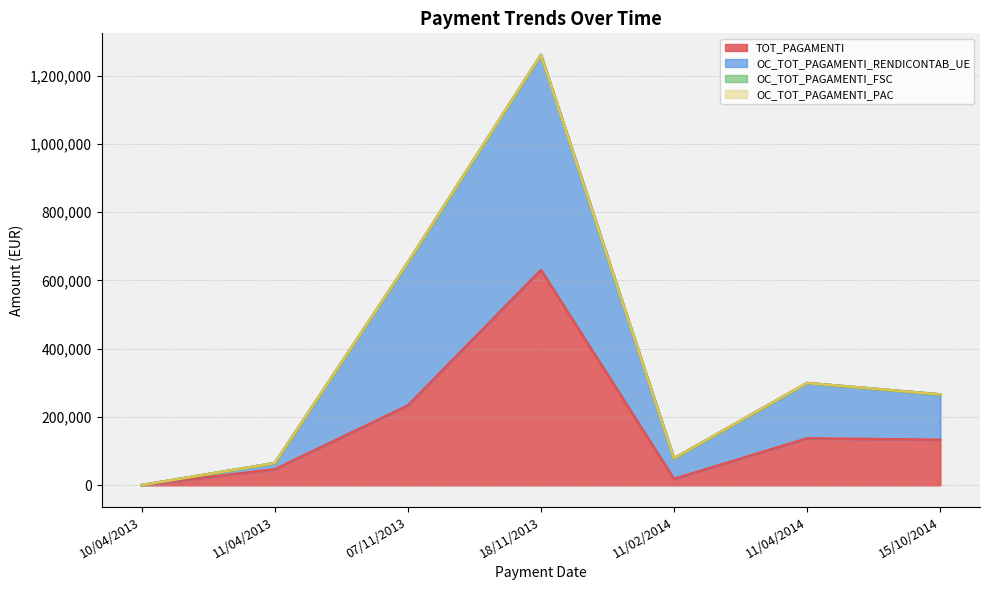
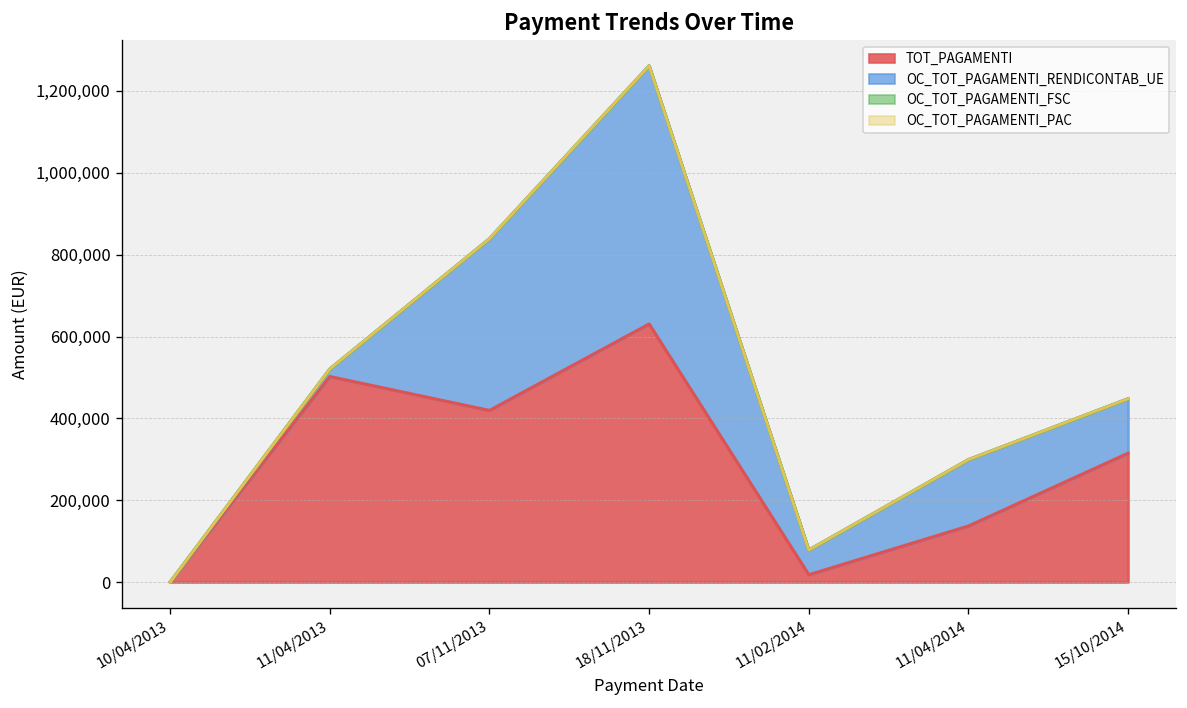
  {
    "TOT_PAGAMENTI": {
-     "11/04/2013": "50,000",
-     "07/11/2013": "230,000",
+     "11/04/2013": "500,000",
+     "07/11/2013": "420,000",
      "18/11/2013": "630,000",
      "11/02/2014": "20,000",
      "11/04/2014": "140,000",
-     "15/10/2014": "130,000"
+     "15/10/2014": "320,000"
    }
  }
